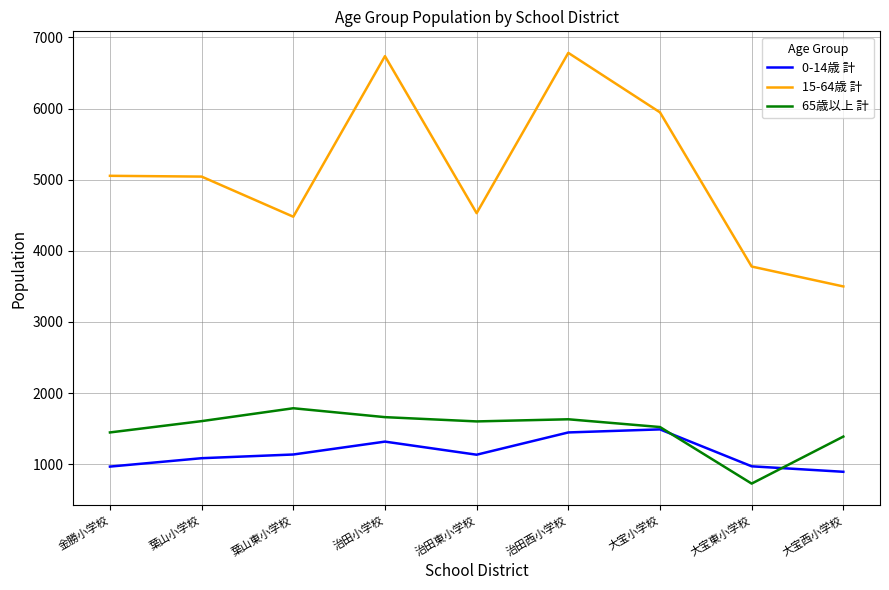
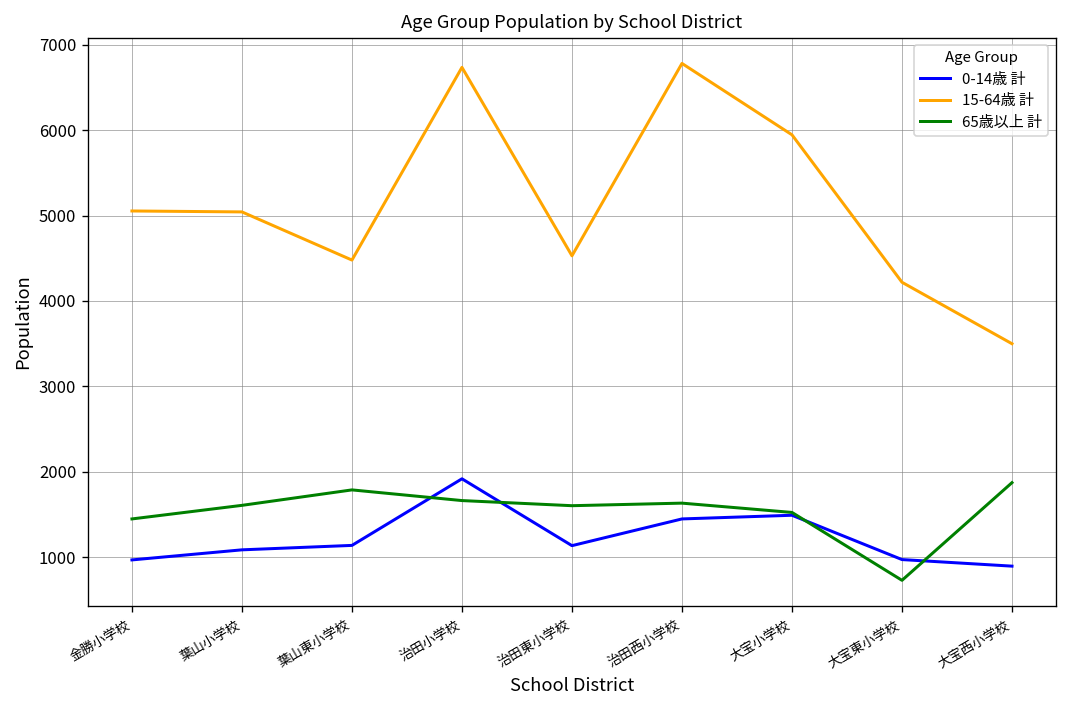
  {
    "0-14歳 計": {
      "金勝小学校": 1000,
      "葉山小学校": 1100,
      "葉山東小学校": 1100,
-     "治田小学校": 1300,
+     "治田小学校": 1900,
      "治田東小学校": 1100,
      "治田西小学校": 1400,
      "大宝東小学校": 1000,
      "大宝西小学校": 900
    },
    "15-64歳 計": {
      "金勝小学校": 5100,
      "葉山小学校": 5000,
      "葉山東小学校": 4500,
      "治田小学校": 6700,
      "治田東小学校": 4500,
      "治田西小学校": 6800,
      "大宝小学校": 5900,
-     "大宝東小学校": 3800,
+     "大宝東小学校": 4200,
      "大宝西小学校": 3500
    },
    "65歳以上 計": {
      "金勝小学校": 1400,
      "葉山小学校": 1600,
      "葉山東小学校": 1800,
      "治田小学校": 1700,
      "治田東小学校": 1600,
      "治田西小学校": 1600,
      "大宝東小学校": 700,
-     "大宝西小学校": 1400
+     "大宝西小学校": 1900
    }
  }
